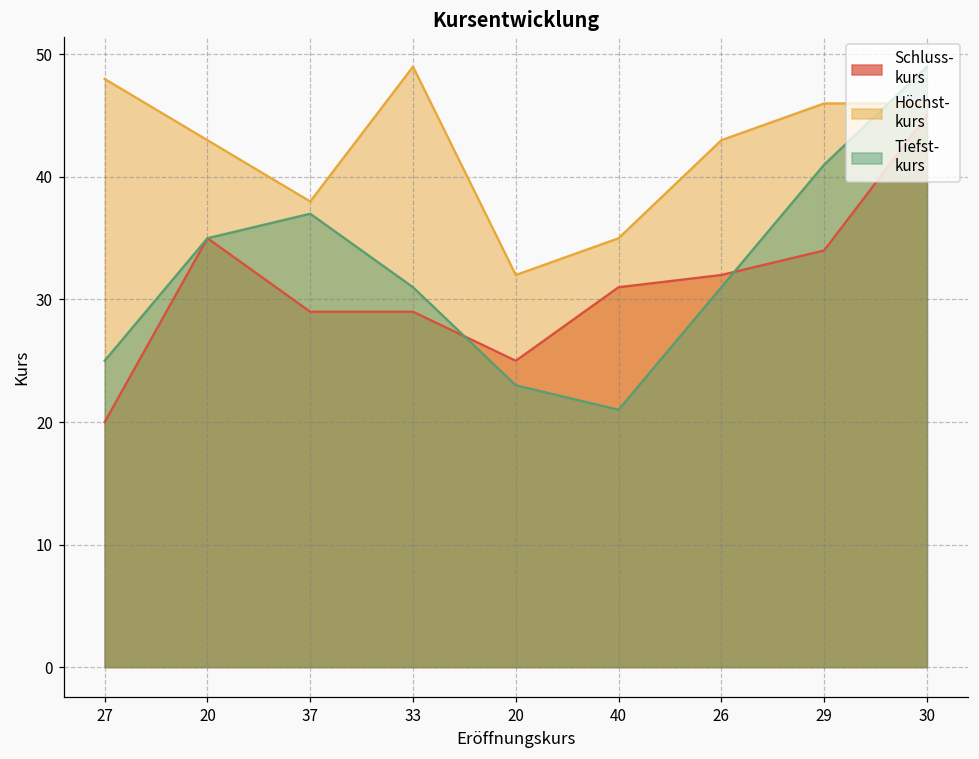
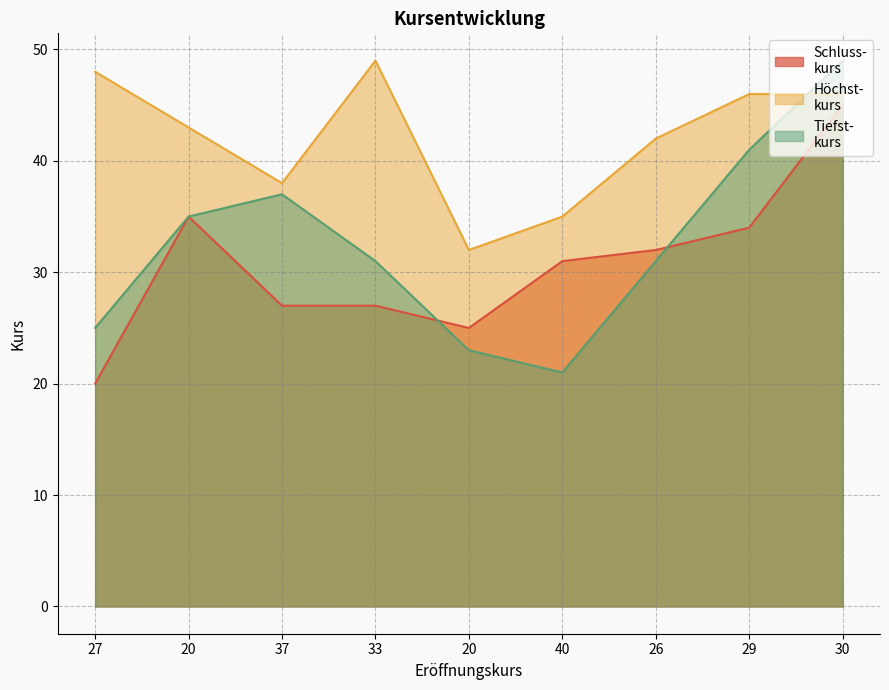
  {
    "Schluss- kurs": {
      "27": 20,
-     "37": 29,
-     "33": 29,
+     "37": 27,
+     "33": 27,
      "40": 31,
      "26": 32,
      "29": 34
    },
    "Höchst- kurs": {
      "27": 48,
      "37": 38,
      "33": 49,
      "40": 35,
-     "26": 43,
+     "26": 42,
      "29": 46
    },
    "Tiefst- kurs": {
      "27": 25,
      "37": 37,
      "33": 31,
      "40": 21,
      "26": 31,
      "29": 41
    }
  }
